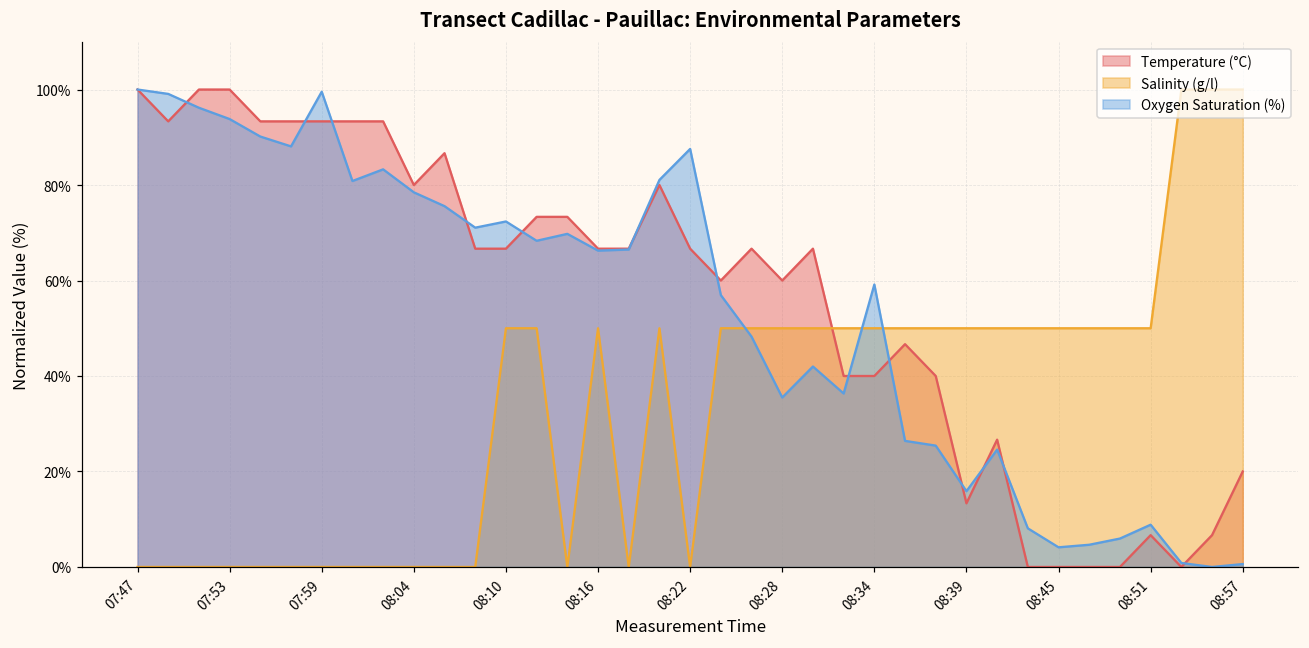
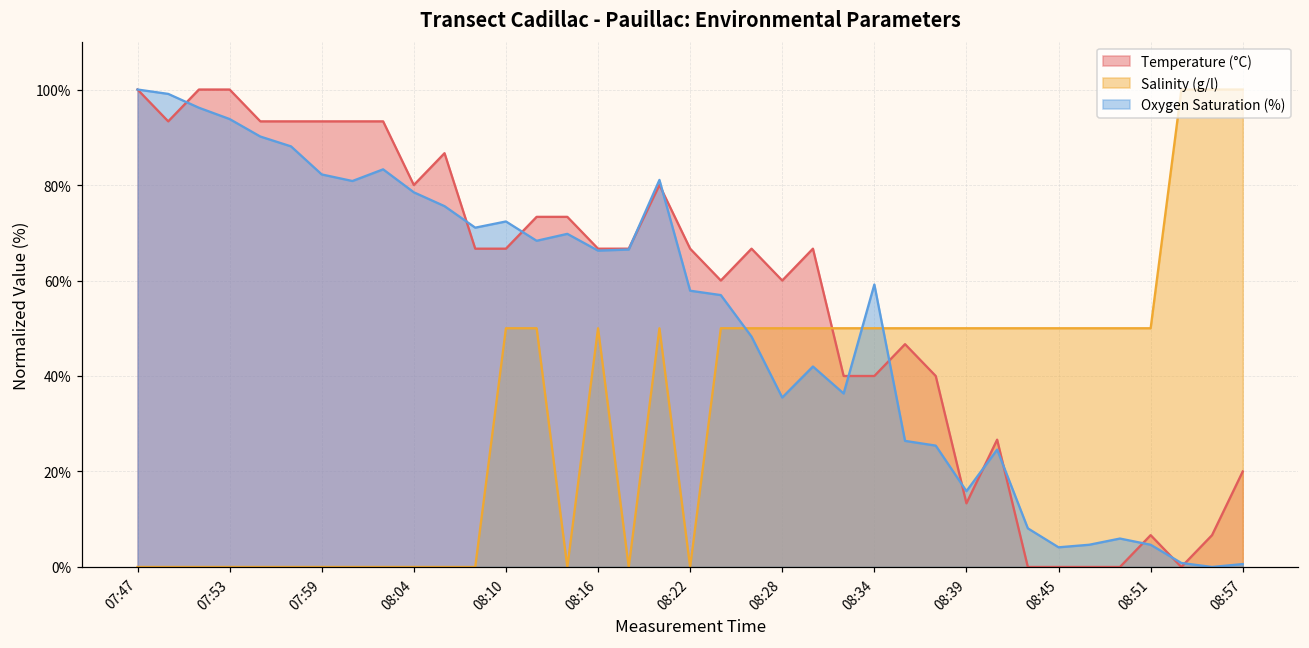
  {
    "Oxygen Saturation (%)": {
      "07:53": "94%",
-     "07:59": "100%",
+     "07:59": "82%",
      "08:04": "78%",
      "08:10": "72%",
-     "08:22": "88%",
+     "08:22": "58%",
      "08:28": "35%",
      "08:34": "59%",
      "08:39": "16%",
      "08:45": "4%",
-     "08:51": "9%",
+     "08:51": "5%",
      "08:57": "1%"
    }
  }
